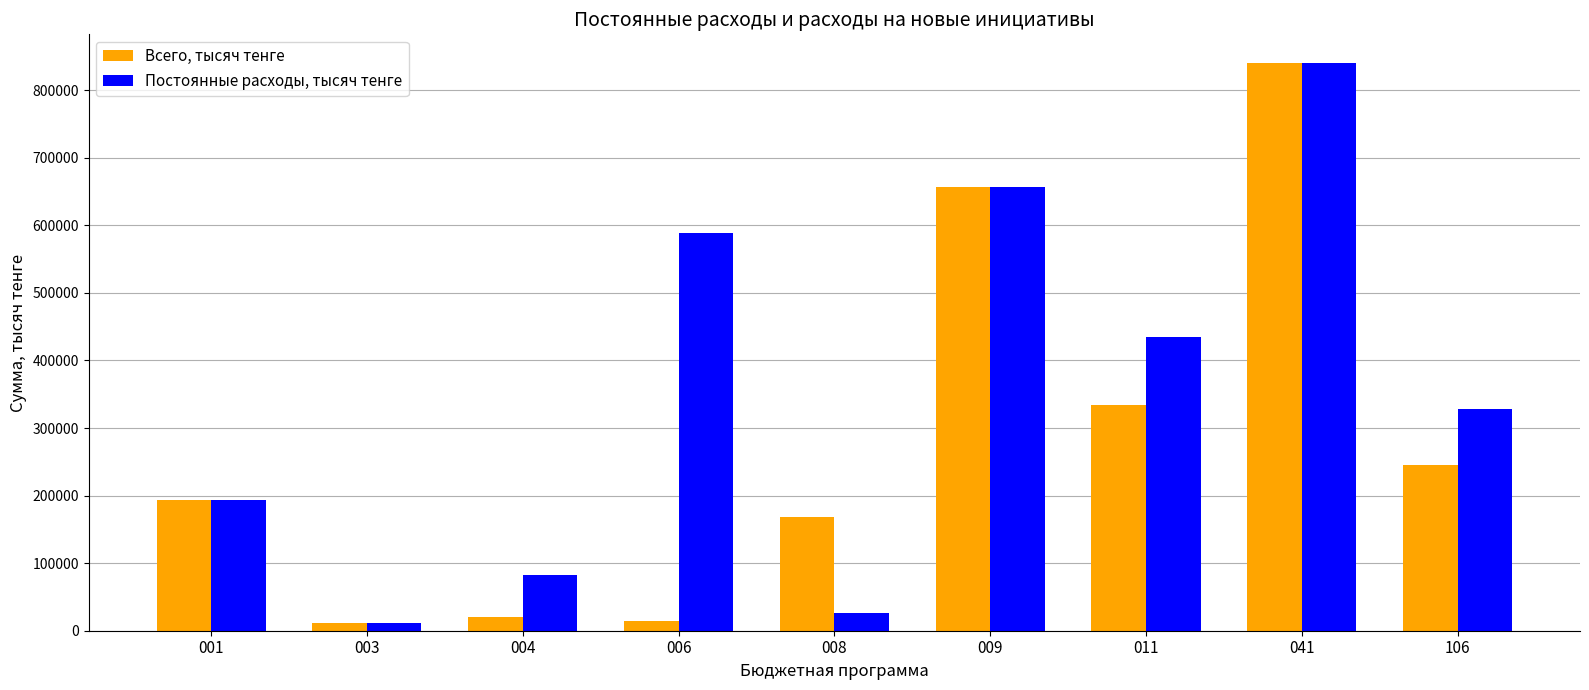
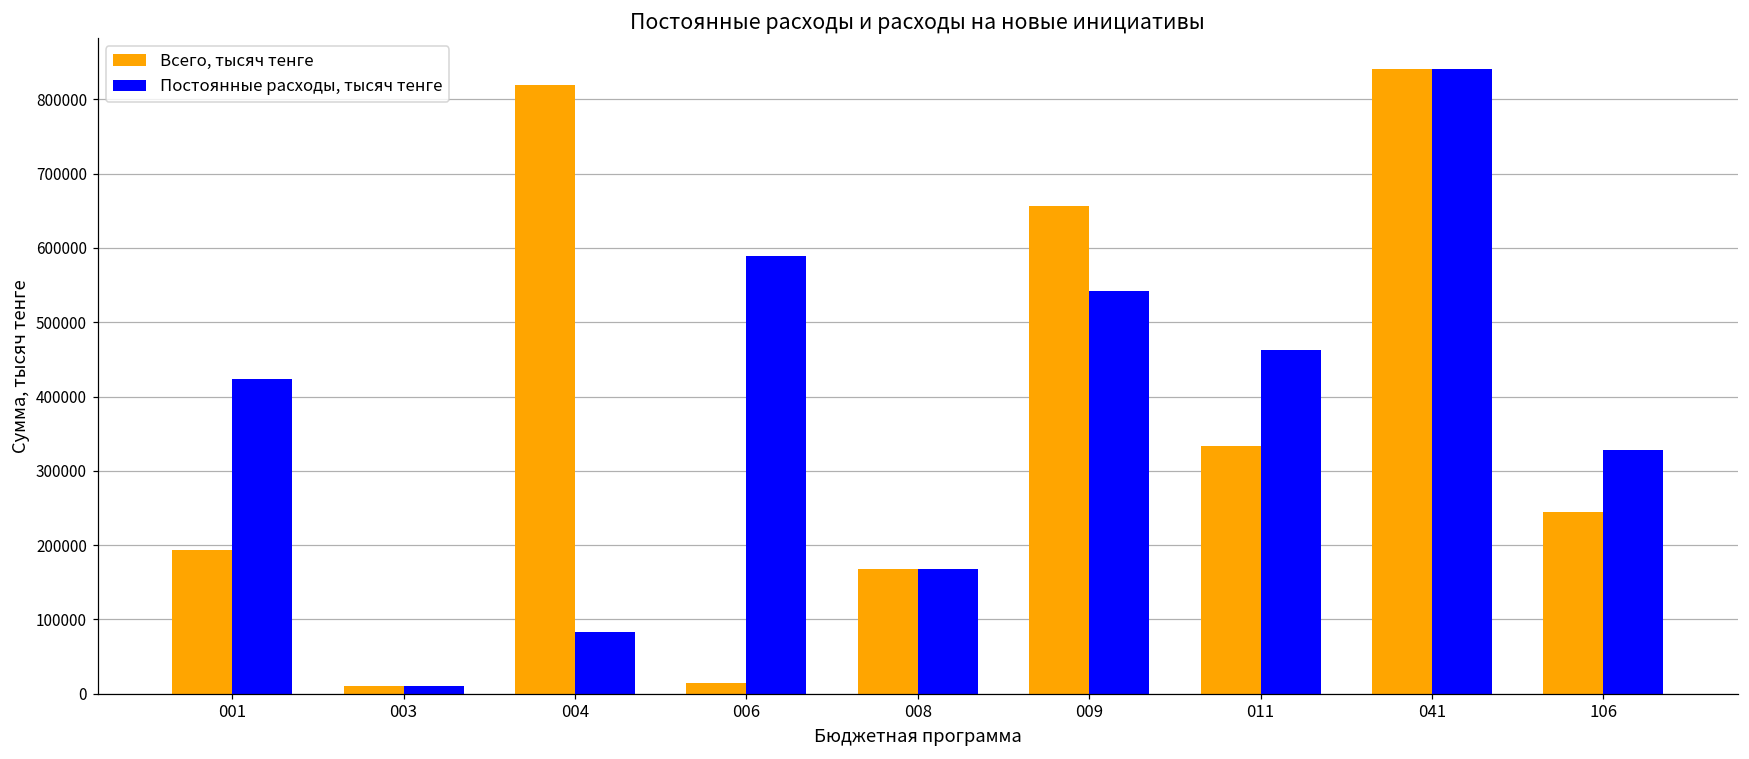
  {
    "Всего, тысяч тенге": {
      "001": 190000,
      "003": 10000,
-     "004": 20000,
+     "004": 820000,
      "006": 20000,
      "008": 170000,
      "009": 660000,
      "011": 330000,
      "041": 840000,
      "106": 250000
    },
    "Постоянные расходы, тысяч тенге": {
-     "001": 190000,
+     "001": 420000,
      "003": 10000,
      "004": 80000,
      "006": 590000,
-     "008": 30000,
-     "009": 660000,
-     "011": 430000,
+     "008": 170000,
+     "009": 540000,
+     "011": 460000,
      "041": 840000,
      "106": 330000
    }
  }
